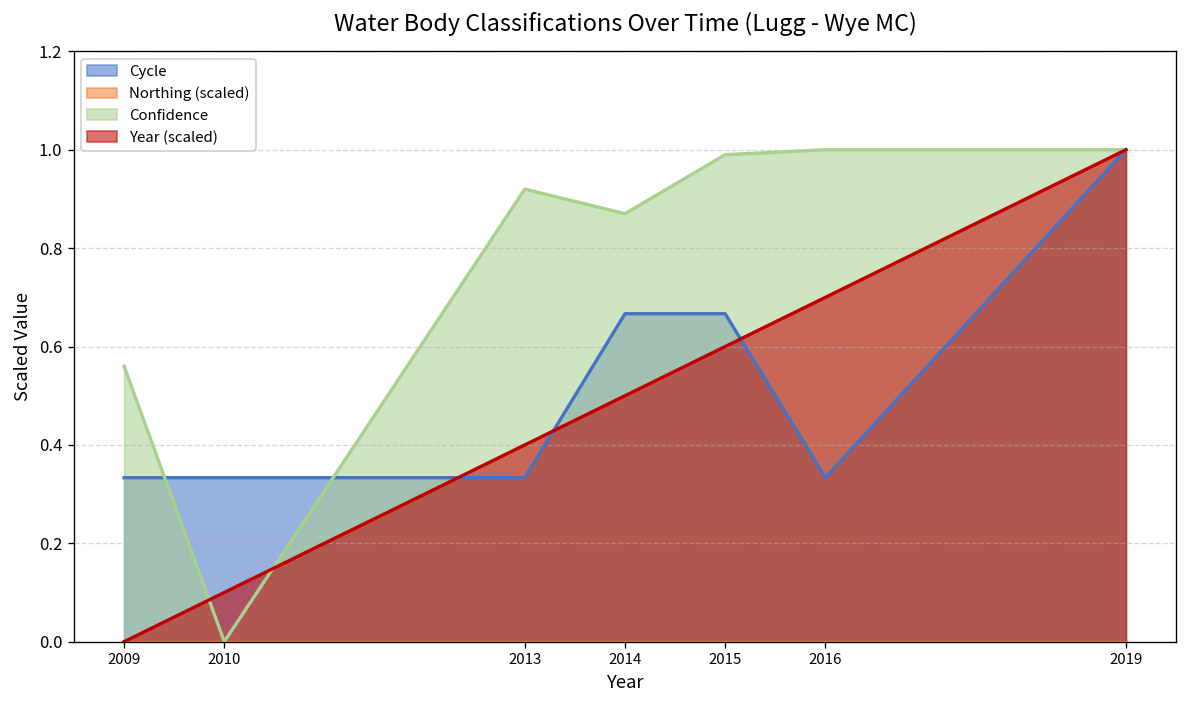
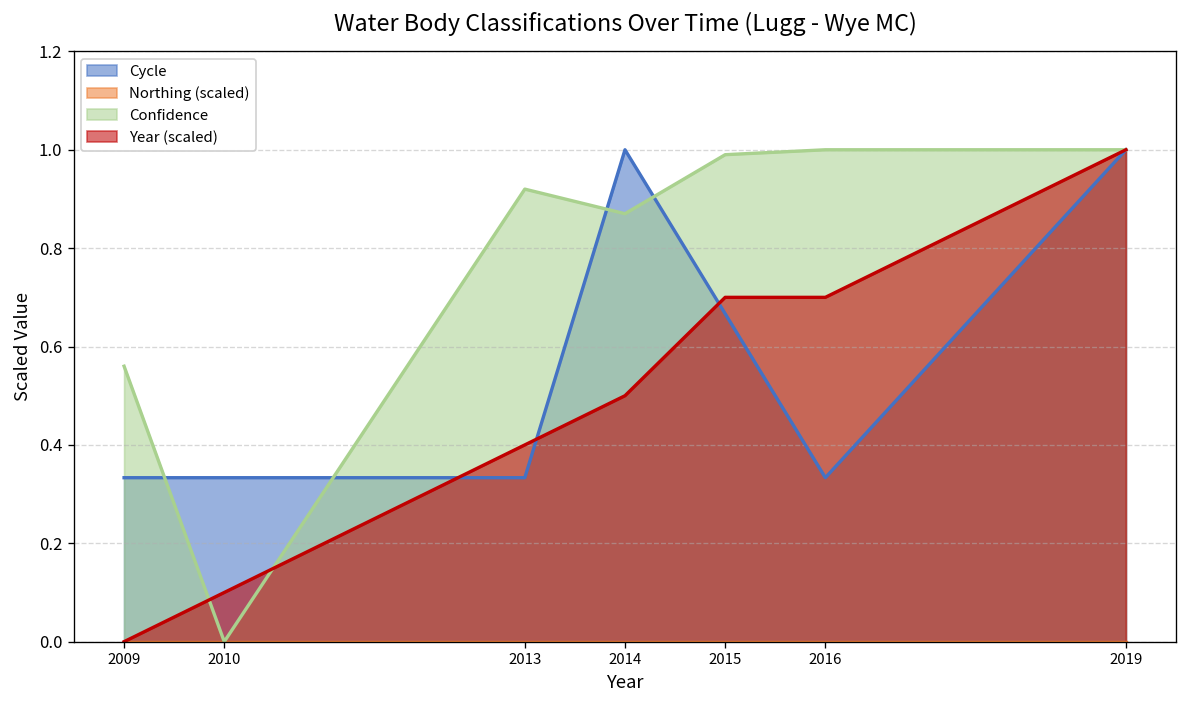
  {
    "Cycle": {
      "2009": 0.33,
      "2010": 0.33,
      "2013": 0.33,
-     "2014": 0.67,
+     "2014": 1.00,
      "2015": 0.67,
      "2016": 0.33
    },
    "Northing (scaled)": {
      "2013": 0.00,
      "2014": 0.00,
      "2015": 0.00,
      "2016": 0.00,
      "2019": 0.00
    },
    "Confidence": {
      "2009": 0.56,
      "2013": 0.92,
      "2014": 0.87,
      "2015": 0.99,
      "2016": 1.00
    },
    "Year (scaled)": {
      "2010": 0.10,
      "2013": 0.40,
      "2014": 0.50,
-     "2015": 0.60,
+     "2015": 0.70,
      "2016": 0.70
    }
  }
